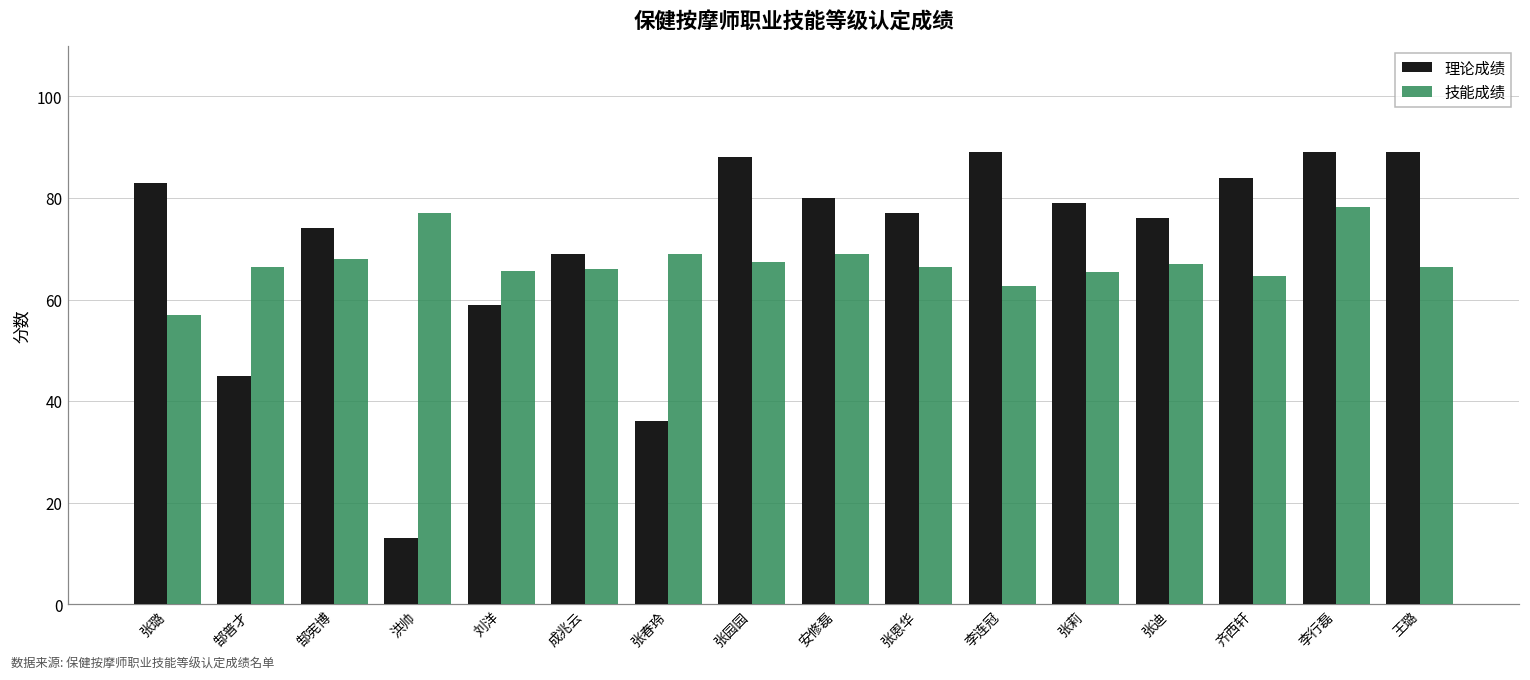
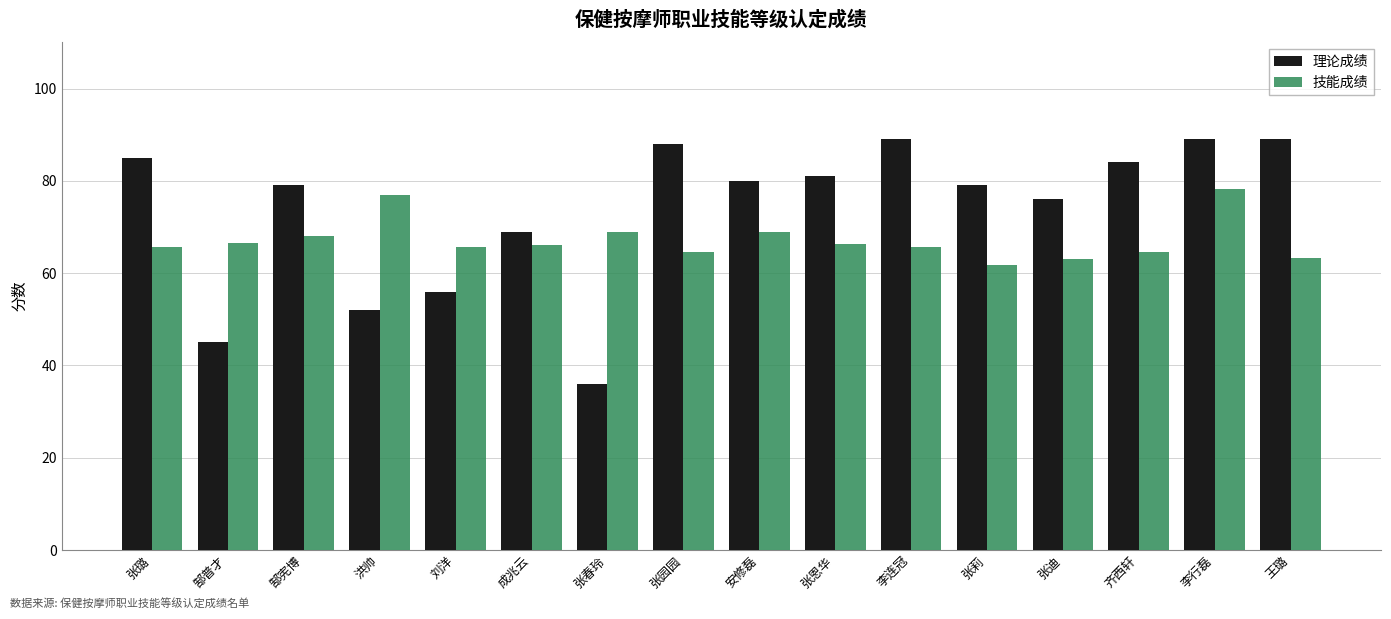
  {
    "理论成绩": {
-     "张璐": 83,
+     "张璐": 85,
      "郜普才": 45,
-     "郜宪博": 74,
-     "洪帅": 13,
-     "刘洋": 59,
+     "郜宪博": 79,
+     "洪帅": 52,
+     "刘洋": 56,
      "成兆云": 69,
      "张春玲": 36,
      "张园园": 88,
      "安修磊": 80,
-     "张恩华": 77,
+     "张恩华": 81,
      "李连冠": 89,
      "张莉": 79,
      "张迪": 76,
      "齐西轩": 84,
      "李行磊": 89,
      "王璐": 89
    },
    "技能成绩": {
-     "张璐": 57,
+     "张璐": 66,
      "郜普才": 66,
      "郜宪博": 68,
      "洪帅": 77,
      "刘洋": 66,
      "成兆云": 66,
      "张春玲": 69,
-     "张园园": 67,
+     "张园园": 65,
      "安修磊": 69,
      "张恩华": 66,
-     "李连冠": 63,
-     "张莉": 65,
-     "张迪": 67,
+     "李连冠": 66,
+     "张莉": 62,
+     "张迪": 63,
      "齐西轩": 65,
      "李行磊": 78,
-     "王璐": 66
+     "王璐": 63
    }
  }
